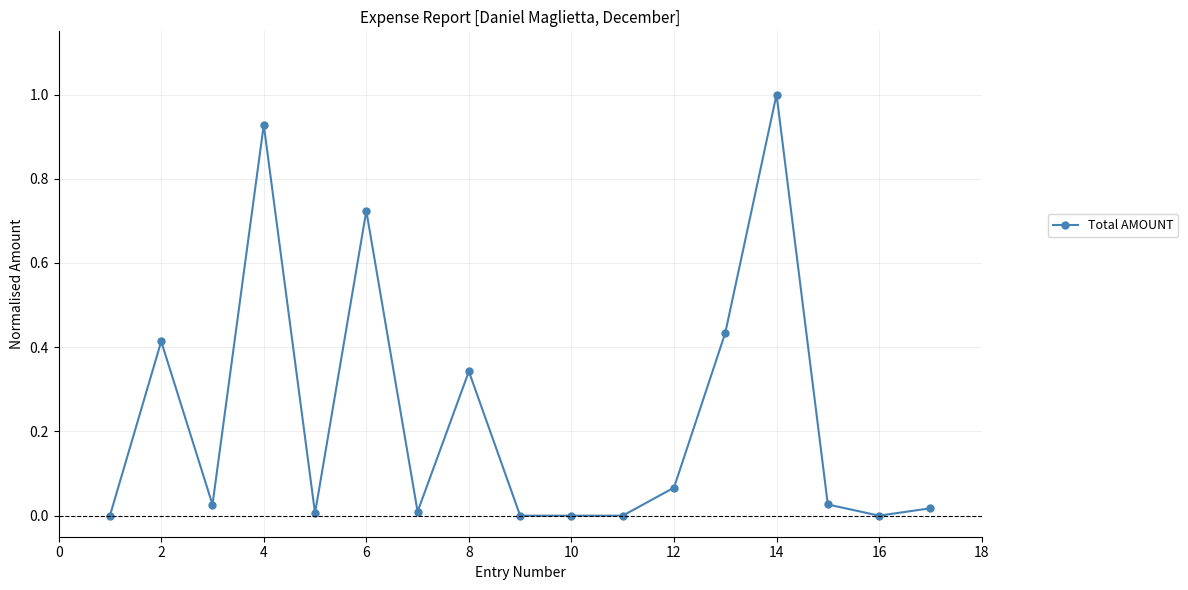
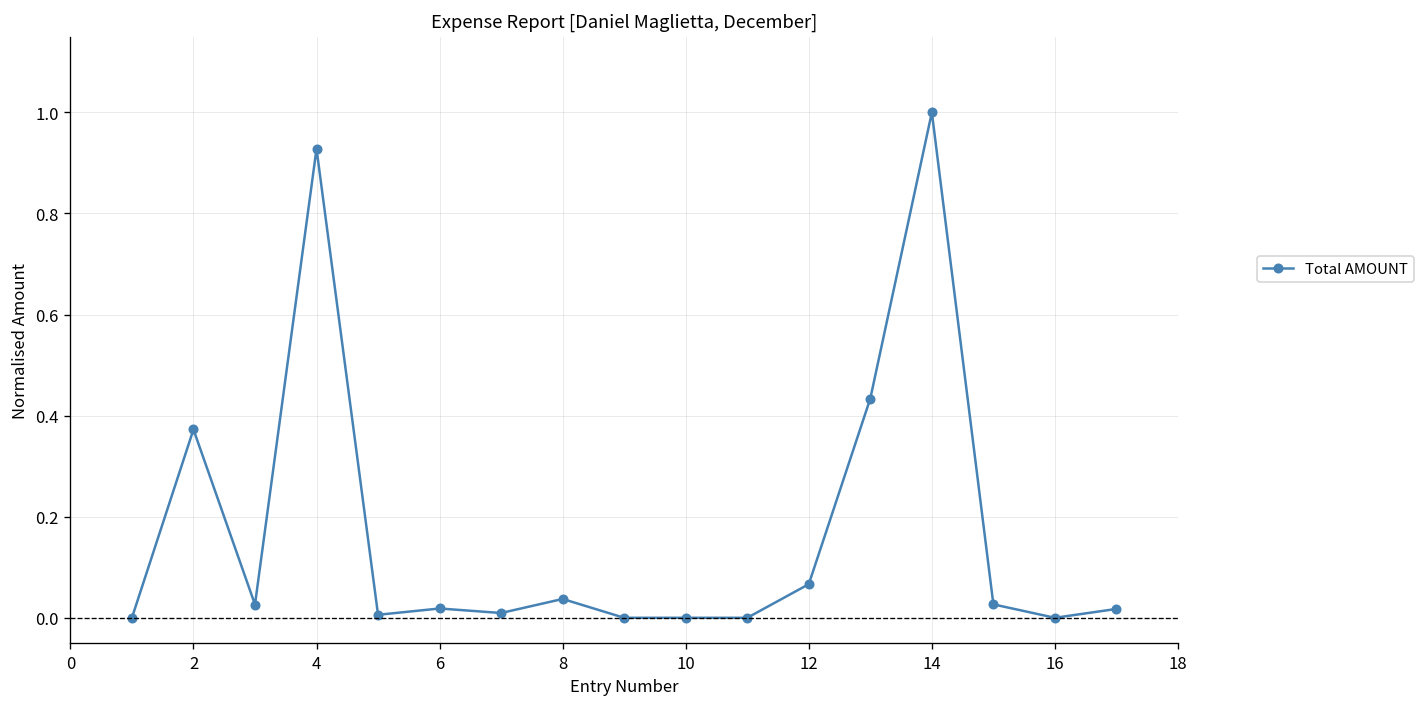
  {
-   "2": 0.41,
+   "2": 0.37,
    "4": 0.93,
-   "6": 0.72,
-   "8": 0.34,
+   "6": 0.02,
+   "8": 0.04,
    "10": 0.00,
    "12": 0.07,
    "14": 1.00,
    "16": 0.00
  }
